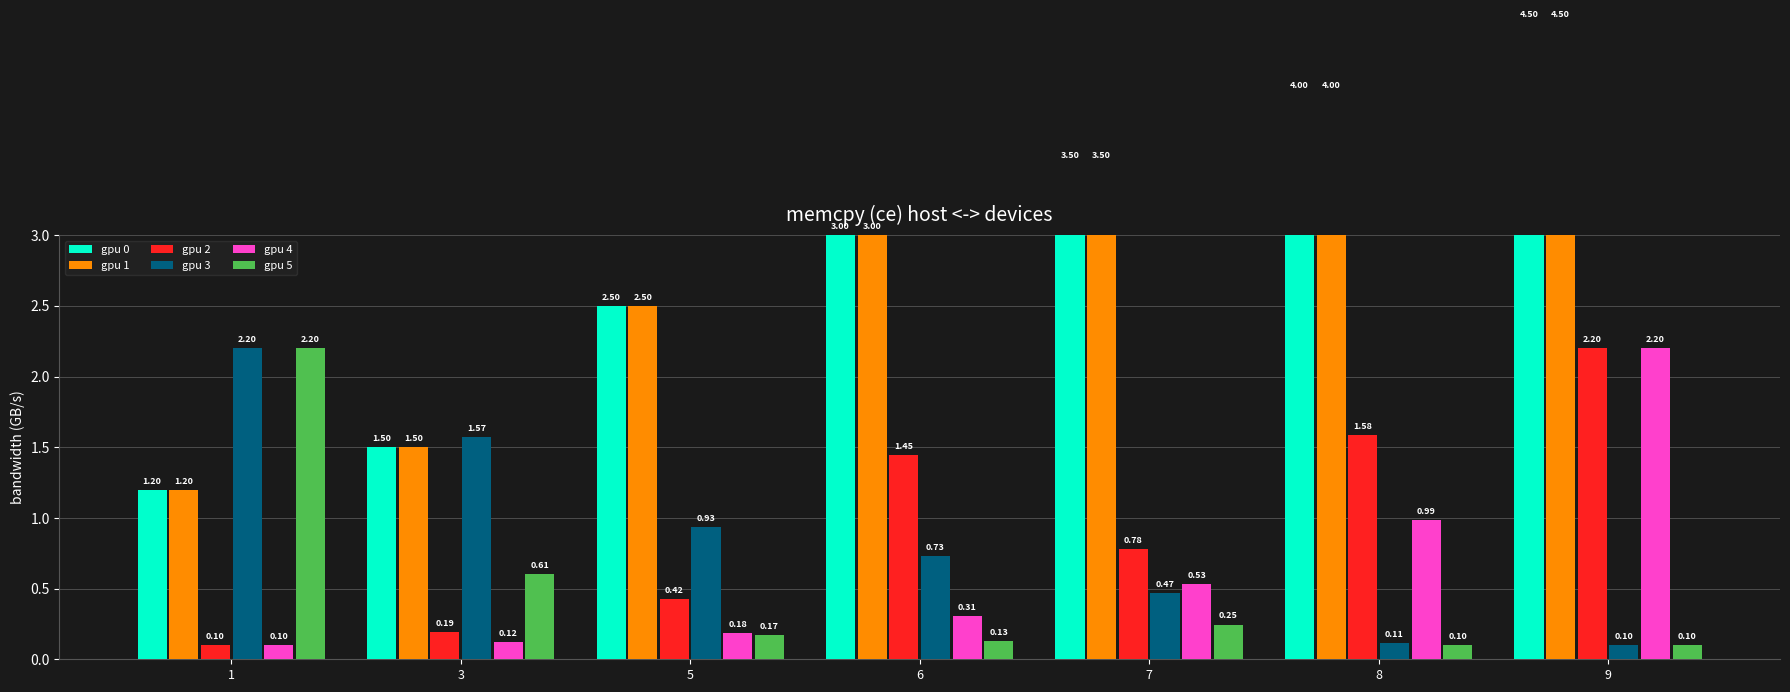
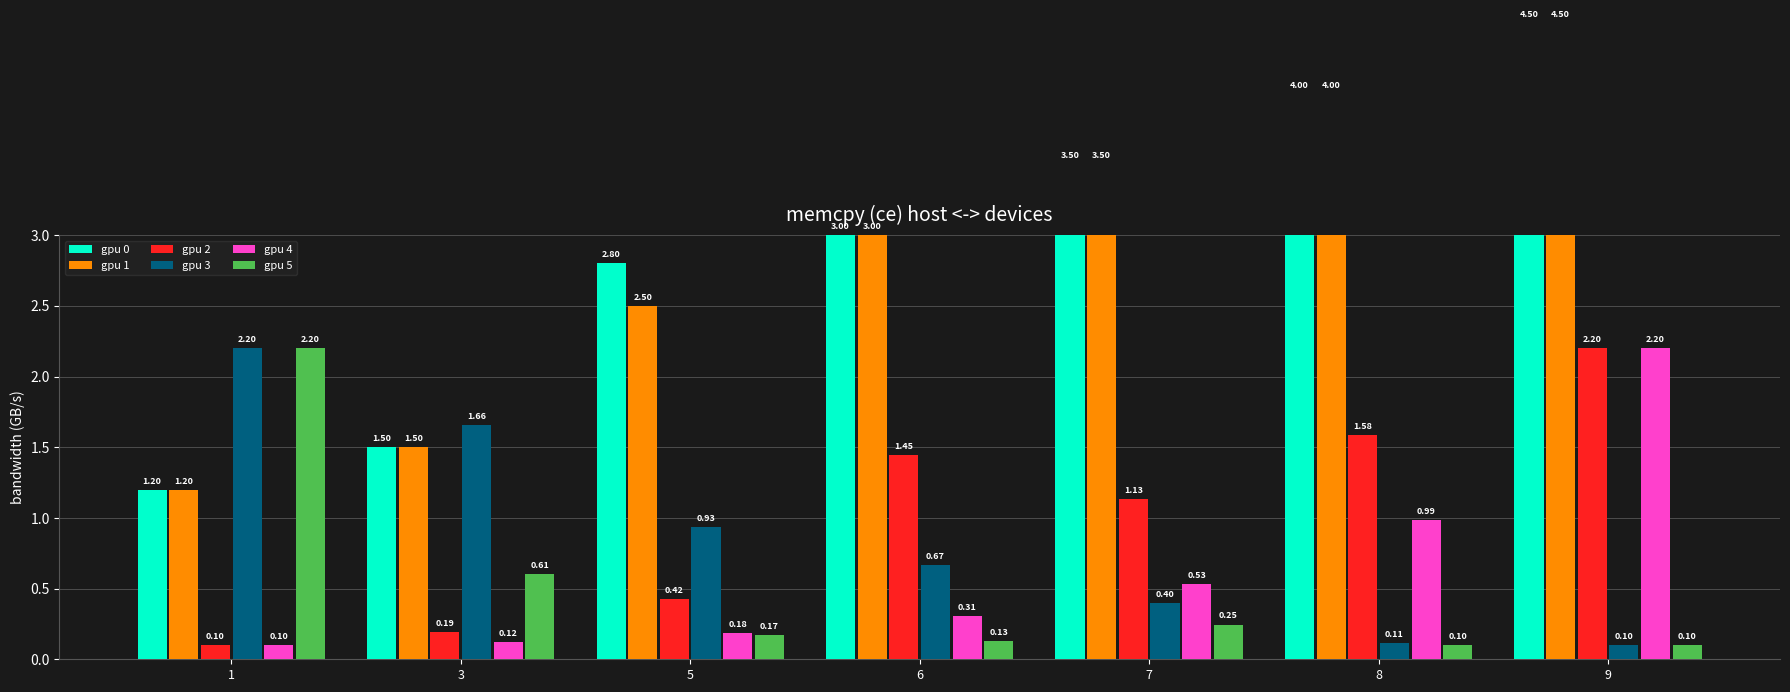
  {
    "gpu 0": {
      "1": 1.20,
      "3": 1.50,
-     "5": 2.50,
+     "5": 2.80,
      "6": 3.00
    },
    "gpu 1": {
      "1": 1.20,
      "3": 1.50,
      "5": 2.50,
      "6": 3.00
    },
    "gpu 2": {
      "1": 0.10,
      "3": 0.19,
      "5": 0.42,
      "6": 1.45,
-     "7": 0.78,
+     "7": 1.13,
      "8": 1.58,
      "9": 2.20
    },
    "gpu 3": {
      "1": 2.20,
-     "3": 1.57,
+     "3": 1.66,
      "5": 0.93,
-     "6": 0.73,
-     "7": 0.47,
+     "6": 0.67,
+     "7": 0.40,
      "8": 0.11,
      "9": 0.10
    },
    "gpu 4": {
      "1": 0.10,
      "3": 0.12,
      "5": 0.18,
      "6": 0.31,
      "7": 0.53,
      "8": 0.99,
      "9": 2.20
    },
    "gpu 5": {
      "1": 2.20,
      "3": 0.61,
      "5": 0.17,
      "6": 0.13,
      "7": 0.25,
      "8": 0.10,
      "9": 0.10
    }
  }
